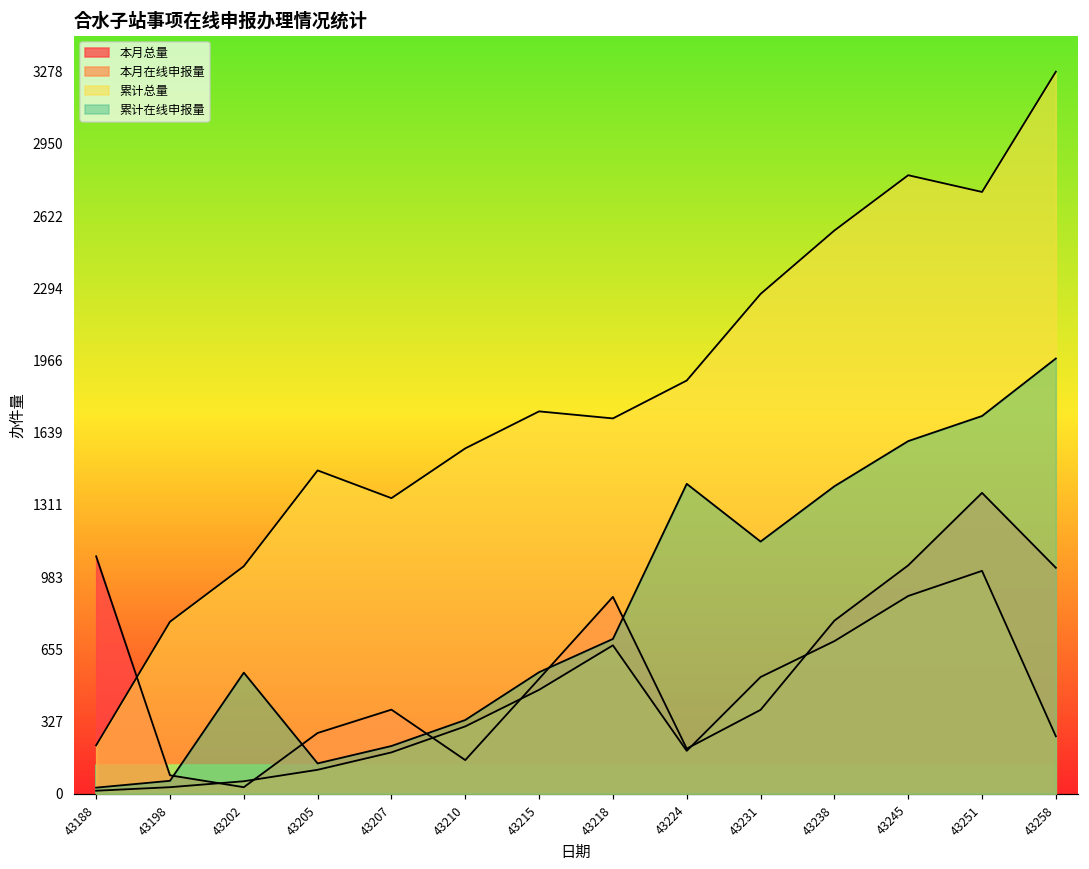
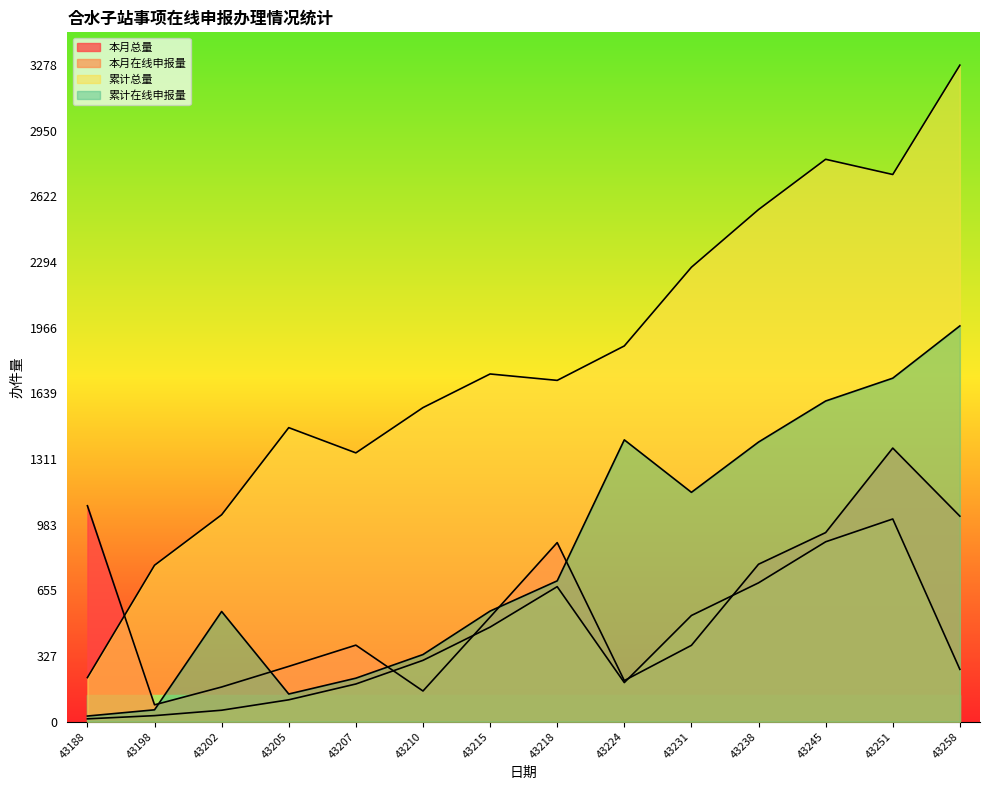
  {
    "本月总量": {
      "43188": 1080,
      "43198": 80,
-     "43202": 30,
+     "43202": 170,
      "43205": 280,
      "43207": 380,
      "43210": 150,
      "43215": 520,
      "43218": 890,
      "43231": 380,
      "43238": 790,
-     "43245": 1040,
+     "43245": 940,
      "43251": 1370,
      "43258": 1030
    },
    "本月在线申报量": {
      "43188": 10,
      "43198": 30,
      "43202": 60,
      "43205": 110,
      "43207": 190,
      "43210": 310,
      "43215": 470,
      "43218": 670,
      "43231": 530,
      "43238": 690,
      "43245": 900,
      "43251": 1010,
      "43258": 260
    },
    "累计总量": {
      "43188": 220,
      "43198": 780,
      "43202": 1030,
      "43205": 1470,
      "43207": 1340,
      "43210": 1570,
      "43215": 1740,
      "43218": 1700,
      "43224": 1880,
      "43231": 2270,
      "43238": 2560,
      "43245": 2810,
      "43251": 2730,
      "43258": 3280
    },
    "累计在线申报量": {
      "43188": 30,
      "43198": 60,
      "43202": 550,
      "43207": 220,
      "43210": 340,
      "43215": 550,
      "43218": 700,
      "43224": 1410,
      "43231": 1150,
      "43238": 1400,
      "43245": 1600,
      "43251": 1720,
      "43258": 1980
    }
  }
